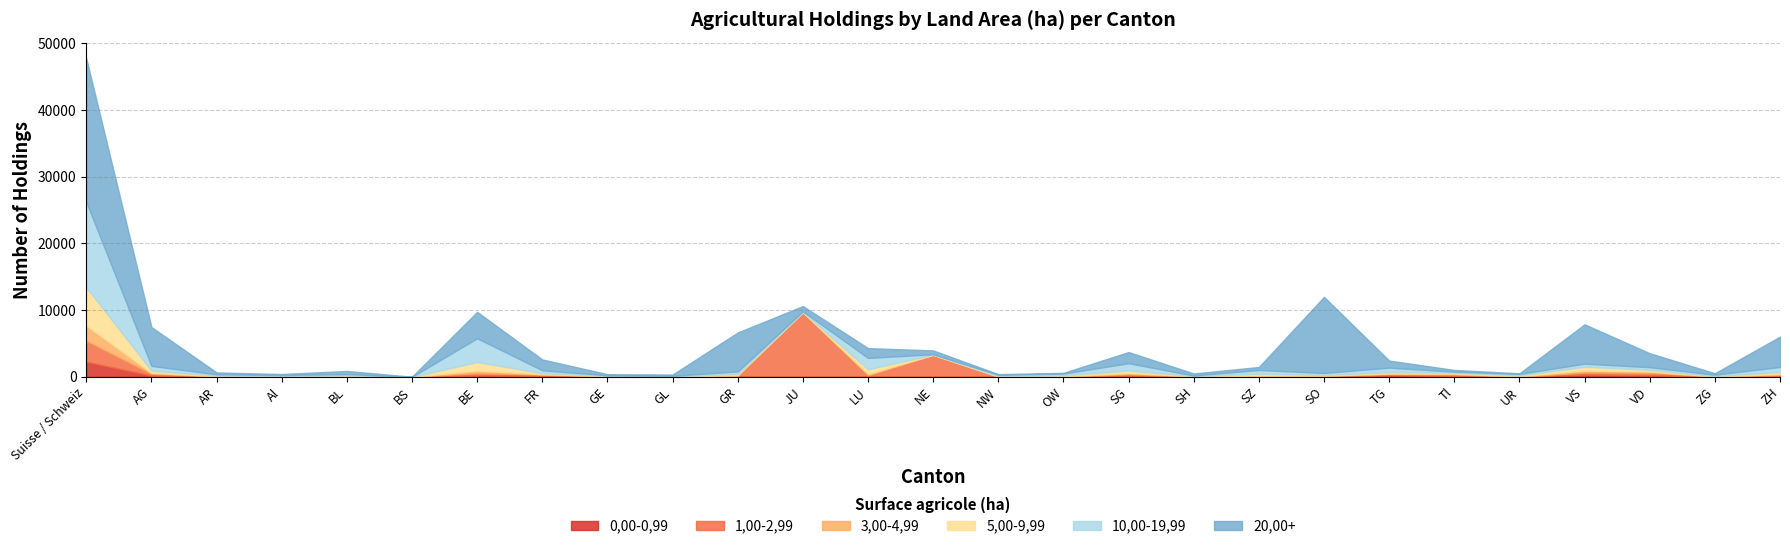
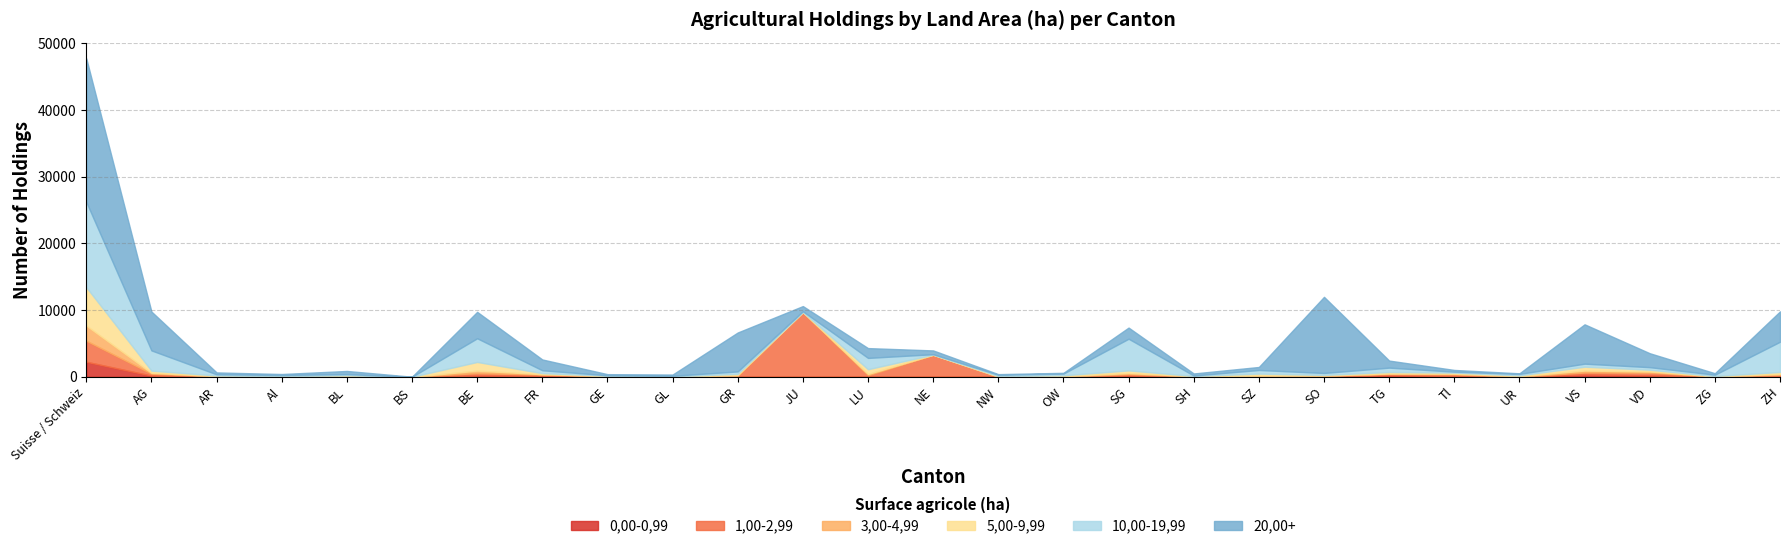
  {
    "0,00-0,99": {
      "Suisse / Schweiz": 2000
    },
    "1,00-2,99": {
      "Suisse / Schweiz": 3000
    },
    "3,00-4,99": {
      "Suisse / Schweiz": 2000
    },
    "5,00-9,99": {
      "Suisse / Schweiz": 6000,
      "BE": 1000,
      "LU": 1000,
      "SG": 0,
      "VS": 1000
    },
    "10,00-19,99": {
      "Suisse / Schweiz": 13000,
-     "AG": 1000,
+     "AG": 3000,
      "BE": 4000,
      "FR": 0,
      "LU": 2000,
-     "SG": 1000,
+     "SG": 5000,
      "SZ": 1000,
      "TG": 1000,
      "VS": 0,
-     "ZH": 1000
+     "ZH": 5000
    },
    "20,00+": {
      "Suisse / Schweiz": 22000,
      "AG": 6000,
      "BL": 0,
      "BE": 4000,
      "FR": 2000,
      "GR": 6000,
      "JU": 1000,
      "LU": 1000,
      "NE": 1000,
      "SG": 2000,
      "SZ": 0,
      "SO": 11000,
      "TG": 1000,
      "VS": 6000,
      "VD": 2000,
      "ZH": 5000
    }
  }
